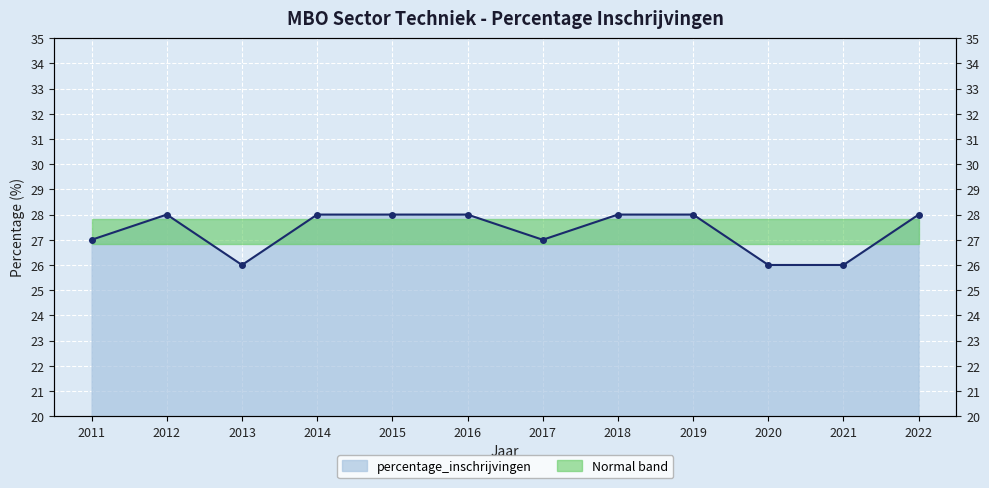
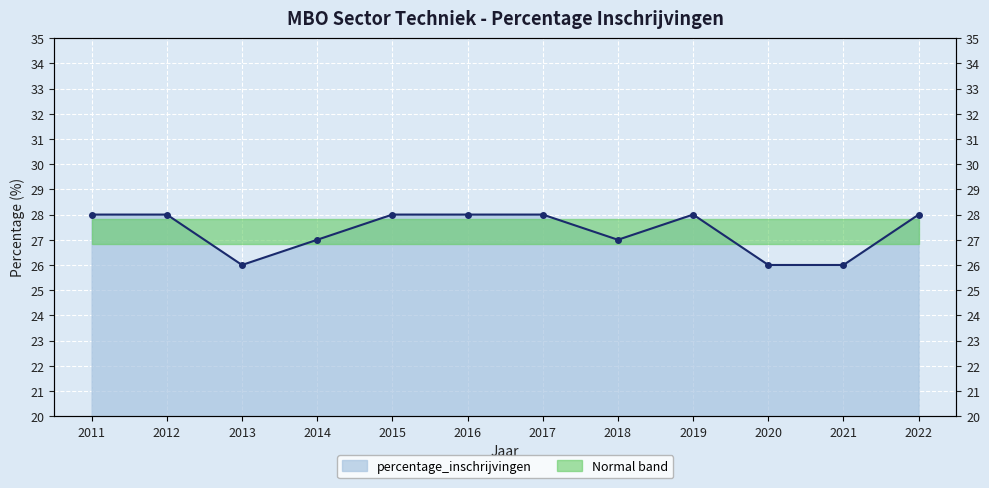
  {
    "percentage_inschrijvingen": {
-     "2011": 27,
+     "2011": 28,
      "2012": 28,
      "2013": 26,
-     "2014": 28,
+     "2014": 27,
      "2015": 28,
      "2016": 28,
-     "2017": 27,
-     "2018": 28,
+     "2017": 28,
+     "2018": 27,
      "2019": 28,
      "2020": 26,
      "2021": 26,
      "2022": 28
    },
    "Normal band": {
      "2011": 27.8,
      "2012": 27.8,
      "2013": 27.8,
      "2014": 27.8,
      "2015": 27.8,
      "2016": 27.8,
      "2017": 27.8,
      "2018": 27.8,
      "2019": 27.8,
      "2020": 27.8,
      "2021": 27.8,
      "2022": 27.8
    }
  }
